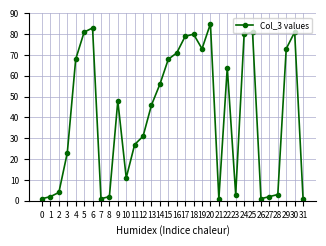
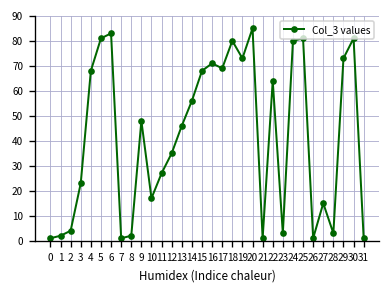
  {
    "0": 1,
    "1": 2,
    "2": 4,
    "3": 23,
    "4": 68,
    "5": 81,
    "6": 83,
    "7": 1,
    "8": 2,
    "9": 48,
-   "10": 11,
+   "10": 17,
    "11": 27,
-   "12": 31,
+   "12": 35,
    "13": 46,
    "14": 56,
    "15": 68,
    "16": 71,
-   "17": 79,
+   "17": 69,
    "18": 80,
    "19": 73,
    "20": 85,
    "21": 1,
    "22": 64,
    "23": 3,
    "24": 80,
    "26": 1,
-   "27": 2,
+   "27": 15,
    "28": 3,
    "29": 73,
    "31": 1
  }
